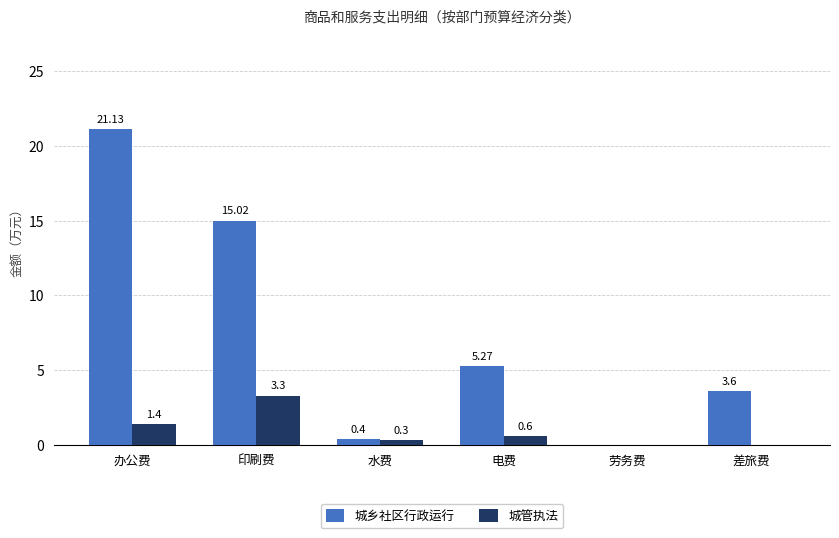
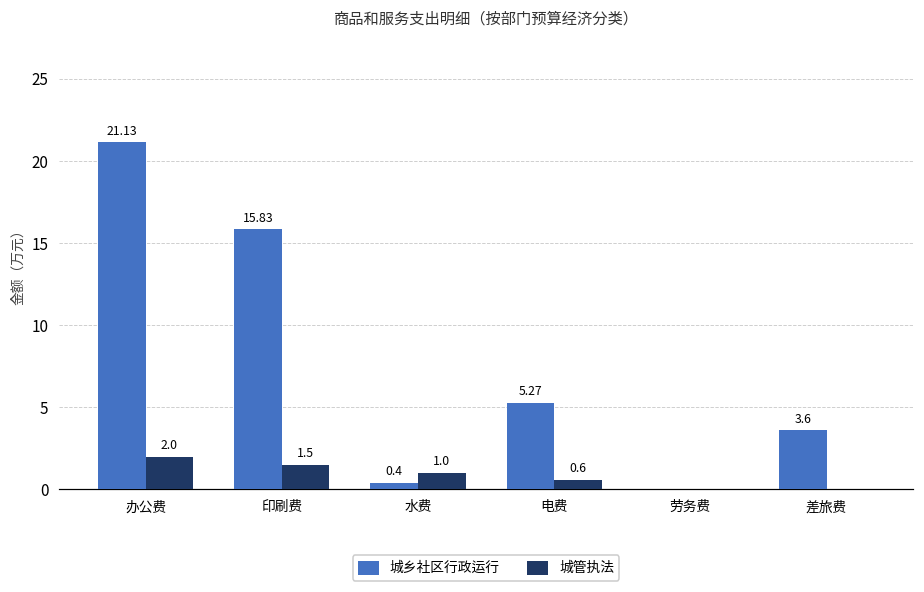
  {
    "城乡社区行政运行": {
      "办公费": 21.13,
-     "印刷费": 15.02,
+     "印刷费": 15.83,
      "水费": 0.4,
      "电费": 5.27,
      "差旅费": 3.6
    },
    "城管执法": {
-     "办公费": 1.4,
-     "印刷费": 3.3,
-     "水费": 0.3,
+     "办公费": 2.0,
+     "印刷费": 1.5,
+     "水费": 1.0,
      "电费": 0.6
    }
  }
